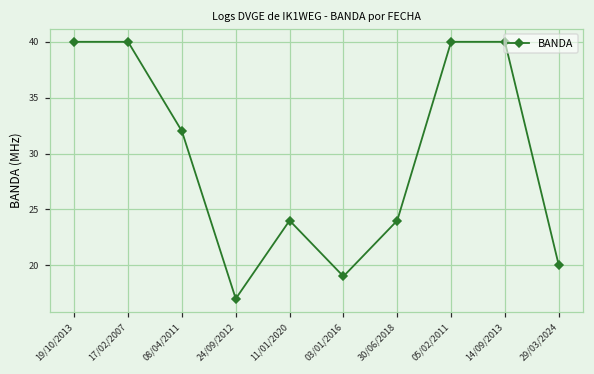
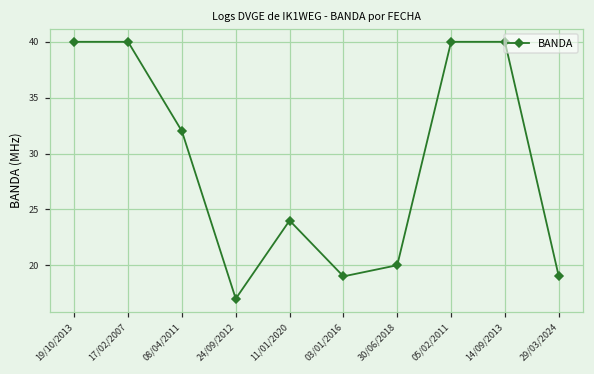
  {
    "19/10/2013": 40,
    "17/02/2007": 40,
    "08/04/2011": 32,
    "24/09/2012": 17,
    "11/01/2020": 24,
    "03/01/2016": 19,
-   "30/06/2018": 24,
+   "30/06/2018": 20,
    "05/02/2011": 40,
-   "29/03/2024": 20
+   "29/03/2024": 19
  }
